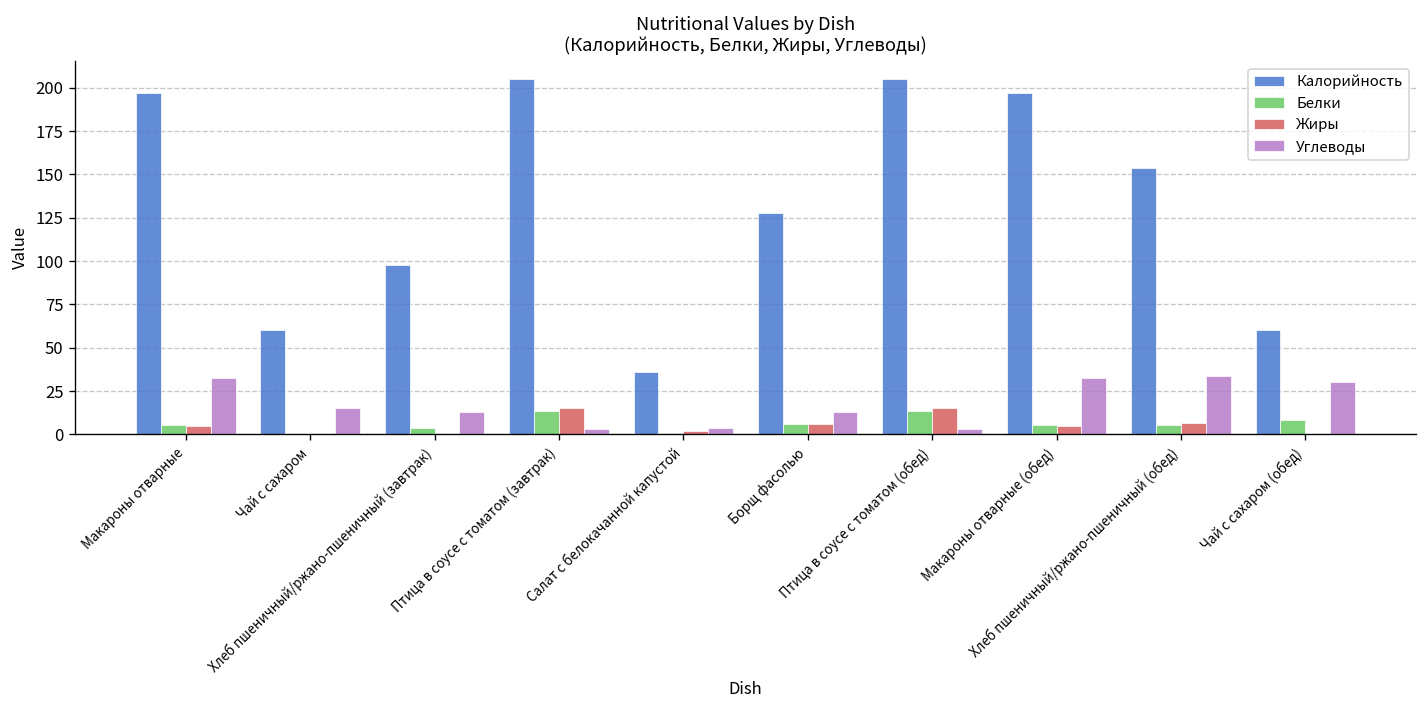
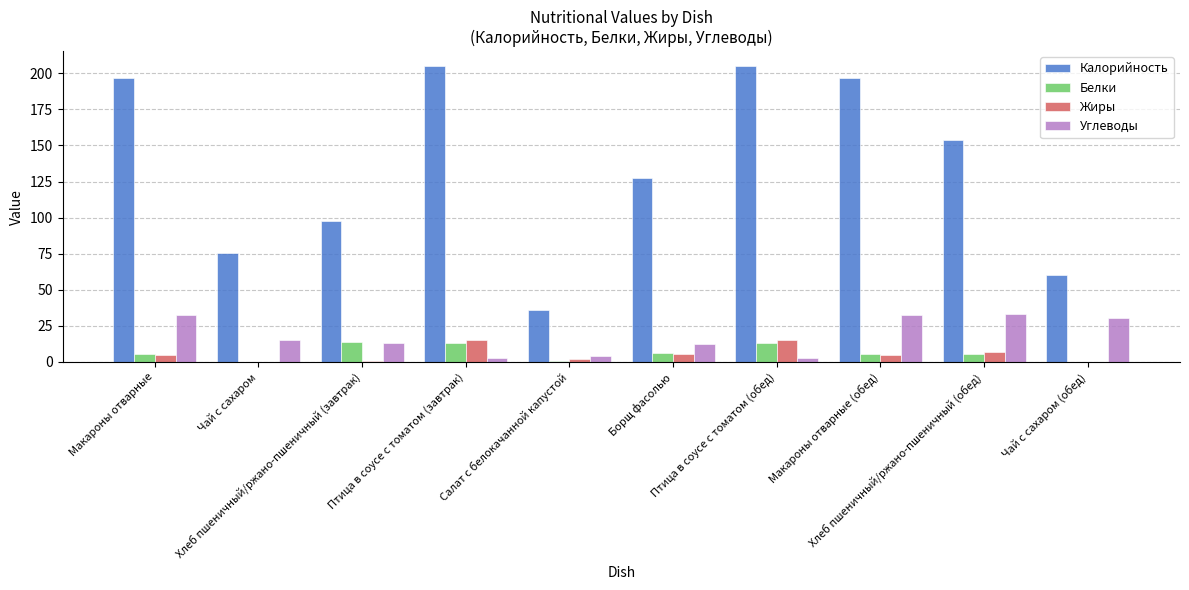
  {
    "Калорийность": {
      "Макароны отварные": 197,
-     "Чай с сахаром": 60,
+     "Чай с сахаром": 76,
      "Хлеб пшеничный/ржано-пшеничный (завтрак)": 98,
      "Птица в соусе с томатом (завтрак)": 205,
      "Салат с белокачанной капустой": 36,
      "Борщ фасолью": 128,
      "Птица в соусе с томатом (обед)": 205,
      "Макароны отварные (обед)": 197,
      "Хлеб пшеничный/ржано-пшеничный (обед)": 154,
      "Чай с сахаром (обед)": 60
    },
    "Белки": {
      "Макароны отварные": 5,
-     "Хлеб пшеничный/ржано-пшеничный (завтрак)": 4,
+     "Хлеб пшеничный/ржано-пшеничный (завтрак)": 14,
      "Птица в соусе с томатом (завтрак)": 13,
      "Борщ фасолью": 6,
      "Птица в соусе с томатом (обед)": 13,
      "Макароны отварные (обед)": 5,
      "Хлеб пшеничный/ржано-пшеничный (обед)": 5,
-     "Чай с сахаром (обед)": 8
+     "Чай с сахаром (обед)": 0
    },
    "Жиры": {
      "Макароны отварные": 5,
      "Птица в соусе с томатом (завтрак)": 16,
      "Салат с белокачанной капустой": 2,
      "Борщ фасолью": 6,
      "Птица в соусе с томатом (обед)": 16,
      "Макароны отварные (обед)": 5,
      "Хлеб пшеничный/ржано-пшеничный (обед)": 7
    },
    "Углеводы": {
      "Макароны отварные": 33,
      "Чай с сахаром": 15,
      "Хлеб пшеничный/ржано-пшеничный (завтрак)": 13,
      "Птица в соусе с томатом (завтрак)": 3,
      "Салат с белокачанной капустой": 4,
      "Борщ фасолью": 13,
      "Птица в соусе с томатом (обед)": 3,
      "Макароны отварные (обед)": 33,
      "Хлеб пшеничный/ржано-пшеничный (обед)": 33,
      "Чай с сахаром (обед)": 30
    }
  }
